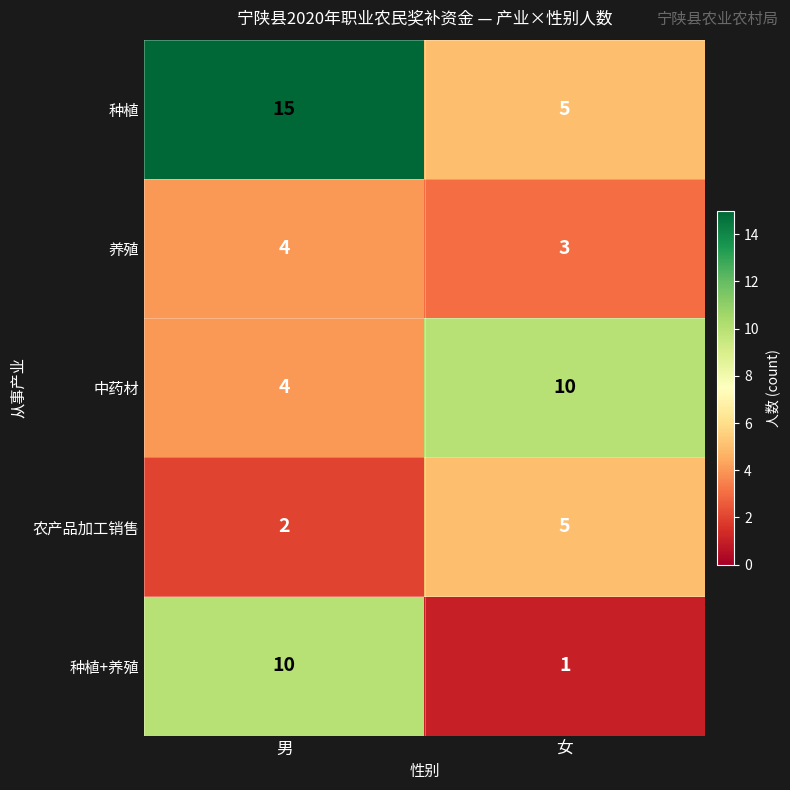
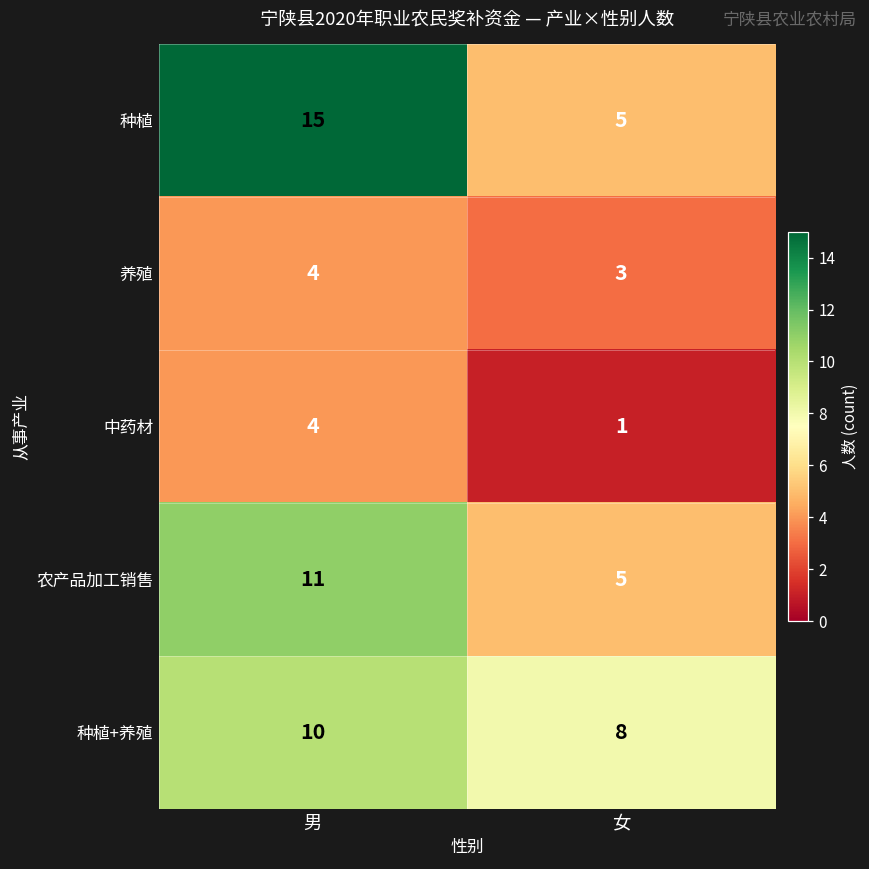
  {
    "种植": {
      "男": 15,
      "女": 5
    },
    "养殖": {
      "男": 4,
      "女": 3
    },
    "中药材": {
      "男": 4,
-     "女": 10
+     "女": 1
    },
    "农产品加工销售": {
-     "男": 2,
+     "男": 11,
      "女": 5
    },
    "种植+养殖": {
      "男": 10,
-     "女": 1
+     "女": 8
    }
  }
